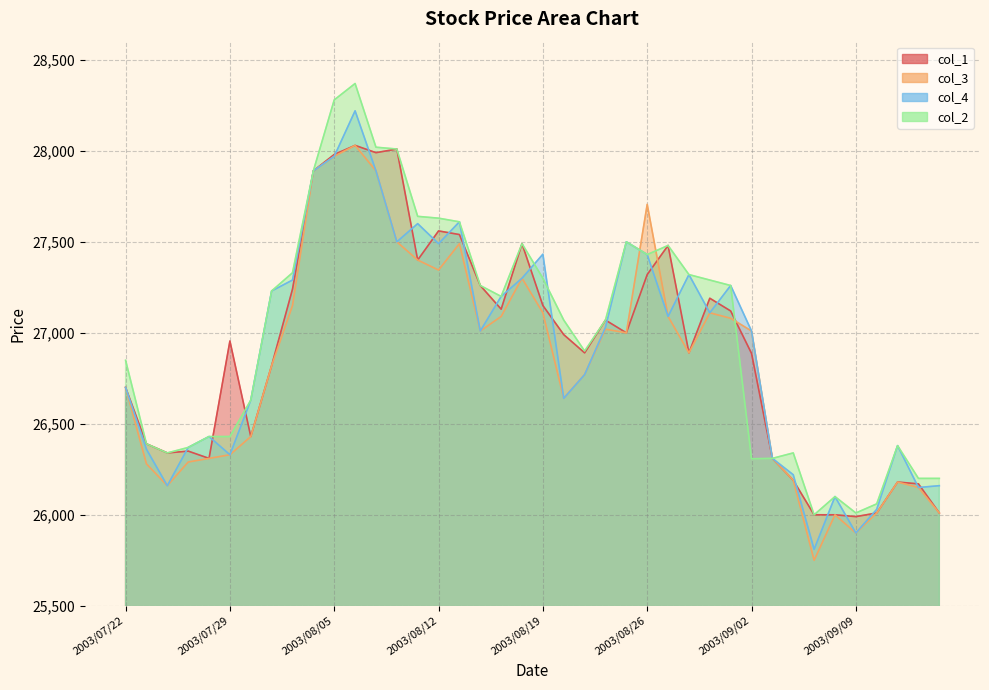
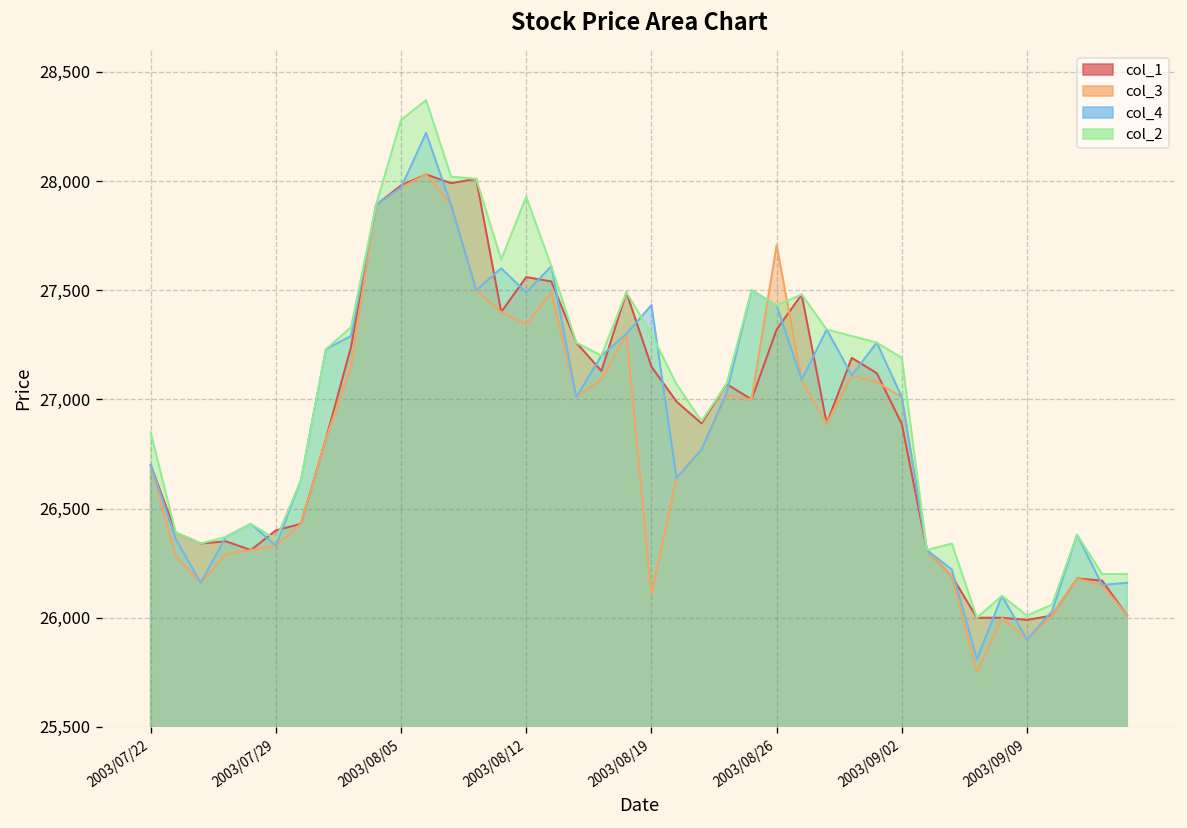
  {
    "col_1": {
-     "2003/07/29": "26,960",
+     "2003/07/29": "26,400",
      "2003/08/12": "27,560",
      "2003/08/19": "27,150",
      "2003/08/26": "27,320",
      "2003/09/02": "26,890",
      "2003/09/09": "25,990"
    },
    "col_3": {
      "2003/08/12": "27,350",
-     "2003/08/19": "27,110",
+     "2003/08/19": "26,110",
      "2003/08/26": "27,710"
    },
    "col_4": {
      "2003/08/12": "27,490",
      "2003/08/19": "27,430"
    },
    "col_2": {
      "2003/07/22": "26,850",
-     "2003/07/29": "26,430",
+     "2003/07/29": "26,360",
      "2003/08/05": "28,280",
-     "2003/08/12": "27,630",
+     "2003/08/12": "27,930",
      "2003/08/19": "27,300",
-     "2003/09/02": "26,310",
+     "2003/09/02": "27,190",
      "2003/09/09": "26,010"
    }
  }
